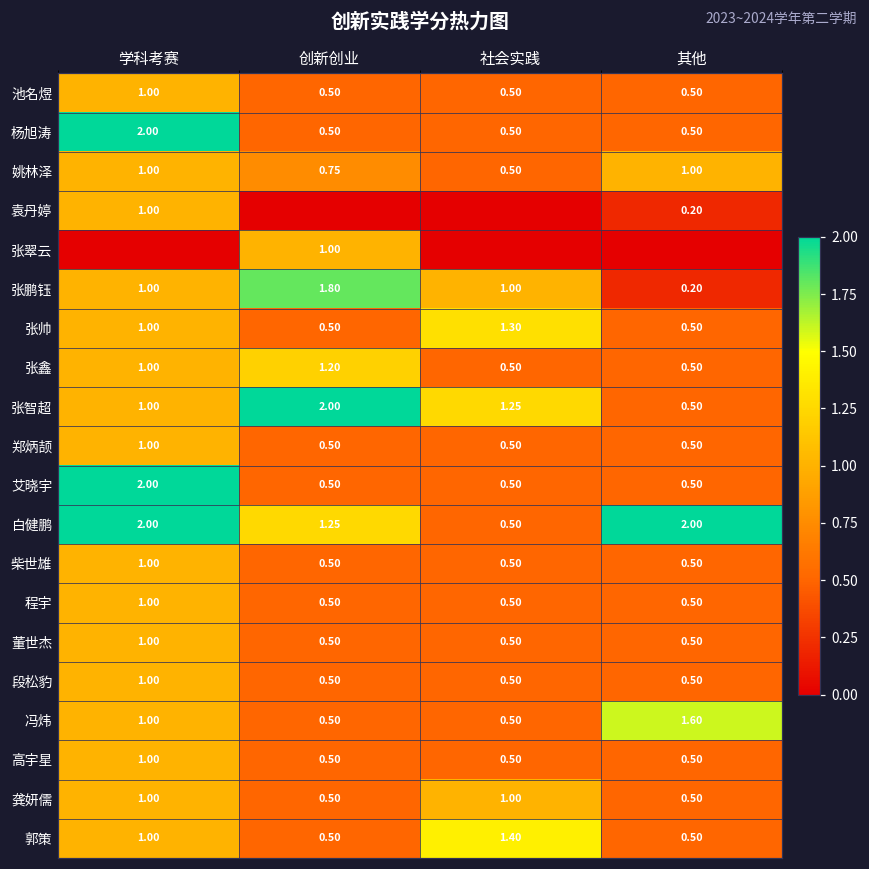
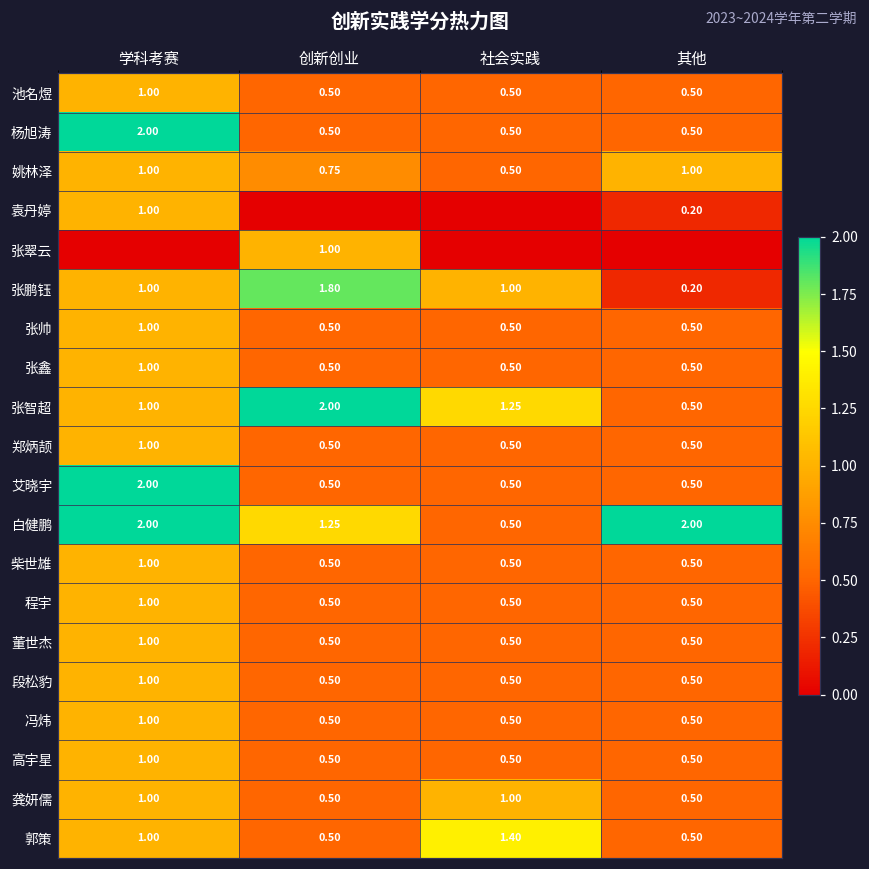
  {
    "池名煜": {
      "学科考赛": 1.00,
      "创新创业": 0.50,
      "社会实践": 0.50,
      "其他": 0.50
    },
    "杨旭涛": {
      "学科考赛": 2.00,
      "创新创业": 0.50,
      "社会实践": 0.50,
      "其他": 0.50
    },
    "姚林泽": {
      "学科考赛": 1.00,
      "创新创业": 0.75,
      "社会实践": 0.50,
      "其他": 1.00
    },
    "袁丹婷": {
      "学科考赛": 1.00,
      "其他": 0.20
    },
    "张翠云": {
      "创新创业": 1.00
    },
    "张鹏钰": {
      "学科考赛": 1.00,
      "创新创业": 1.80,
      "社会实践": 1.00,
      "其他": 0.20
    },
    "张帅": {
      "学科考赛": 1.00,
      "创新创业": 0.50,
-     "社会实践": 1.30,
+     "社会实践": 0.50,
      "其他": 0.50
    },
    "张鑫": {
      "学科考赛": 1.00,
-     "创新创业": 1.20,
+     "创新创业": 0.50,
      "社会实践": 0.50,
      "其他": 0.50
    },
    "张智超": {
      "学科考赛": 1.00,
      "创新创业": 2.00,
      "社会实践": 1.25,
      "其他": 0.50
    },
    "郑炳颉": {
      "学科考赛": 1.00,
      "创新创业": 0.50,
      "社会实践": 0.50,
      "其他": 0.50
    },
    "艾晓宇": {
      "学科考赛": 2.00,
      "创新创业": 0.50,
      "社会实践": 0.50,
      "其他": 0.50
    },
    "白健鹏": {
      "学科考赛": 2.00,
      "创新创业": 1.25,
      "社会实践": 0.50,
      "其他": 2.00
    },
    "柴世雄": {
      "学科考赛": 1.00,
      "创新创业": 0.50,
      "社会实践": 0.50,
      "其他": 0.50
    },
    "程宇": {
      "学科考赛": 1.00,
      "创新创业": 0.50,
      "社会实践": 0.50,
      "其他": 0.50
    },
    "董世杰": {
      "学科考赛": 1.00,
      "创新创业": 0.50,
      "社会实践": 0.50,
      "其他": 0.50
    },
    "段松豹": {
      "学科考赛": 1.00,
      "创新创业": 0.50,
      "社会实践": 0.50,
      "其他": 0.50
    },
    "冯炜": {
      "学科考赛": 1.00,
      "创新创业": 0.50,
      "社会实践": 0.50,
-     "其他": 1.60
+     "其他": 0.50
    },
    "高宇星": {
      "学科考赛": 1.00,
      "创新创业": 0.50,
      "社会实践": 0.50,
      "其他": 0.50
    },
    "龚妍儒": {
      "学科考赛": 1.00,
      "创新创业": 0.50,
      "社会实践": 1.00,
      "其他": 0.50
    },
    "郭策": {
      "学科考赛": 1.00,
      "创新创业": 0.50,
      "社会实践": 1.40,
      "其他": 0.50
    }
  }
